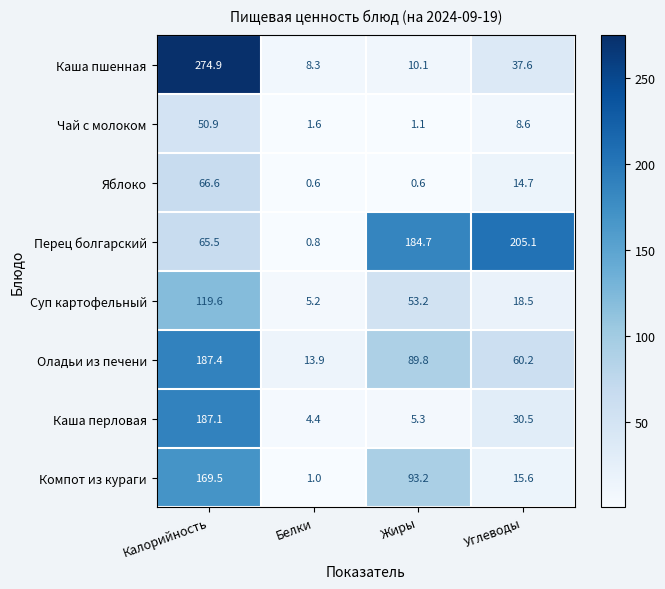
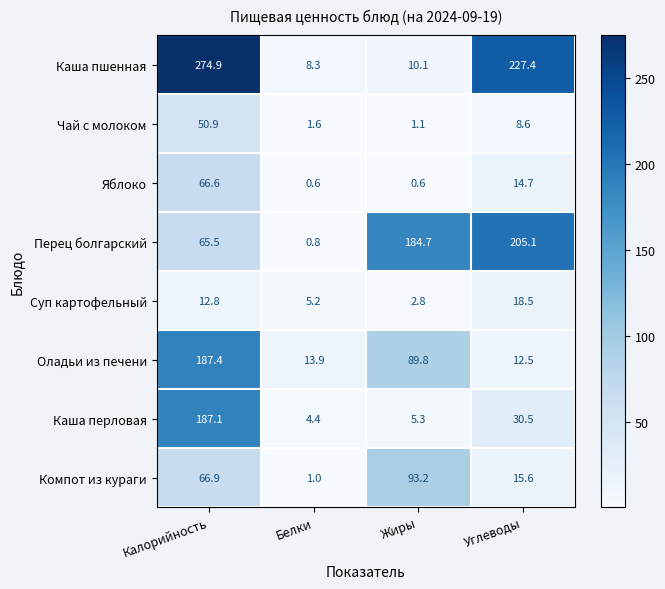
  {
    "Каша пшенная": {
      "Калорийность": 274.9,
      "Белки": 8.3,
      "Жиры": 10.1,
-     "Углеводы": 37.6
+     "Углеводы": 227.4
    },
    "Чай с молоком": {
      "Калорийность": 50.9,
      "Белки": 1.6,
      "Жиры": 1.1,
      "Углеводы": 8.6
    },
    "Яблоко": {
      "Калорийность": 66.6,
      "Белки": 0.6,
      "Жиры": 0.6,
      "Углеводы": 14.7
    },
    "Перец болгарский": {
      "Калорийность": 65.5,
      "Белки": 0.8,
      "Жиры": 184.7,
      "Углеводы": 205.1
    },
    "Суп картофельный": {
-     "Калорийность": 119.6,
+     "Калорийность": 12.8,
      "Белки": 5.2,
-     "Жиры": 53.2,
+     "Жиры": 2.8,
      "Углеводы": 18.5
    },
    "Оладьи из печени": {
      "Калорийность": 187.4,
      "Белки": 13.9,
      "Жиры": 89.8,
-     "Углеводы": 60.2
+     "Углеводы": 12.5
    },
    "Каша перловая": {
      "Калорийность": 187.1,
      "Белки": 4.4,
      "Жиры": 5.3,
      "Углеводы": 30.5
    },
    "Компот из кураги": {
-     "Калорийность": 169.5,
+     "Калорийность": 66.9,
      "Белки": 1.0,
      "Жиры": 93.2,
      "Углеводы": 15.6
    }
  }
